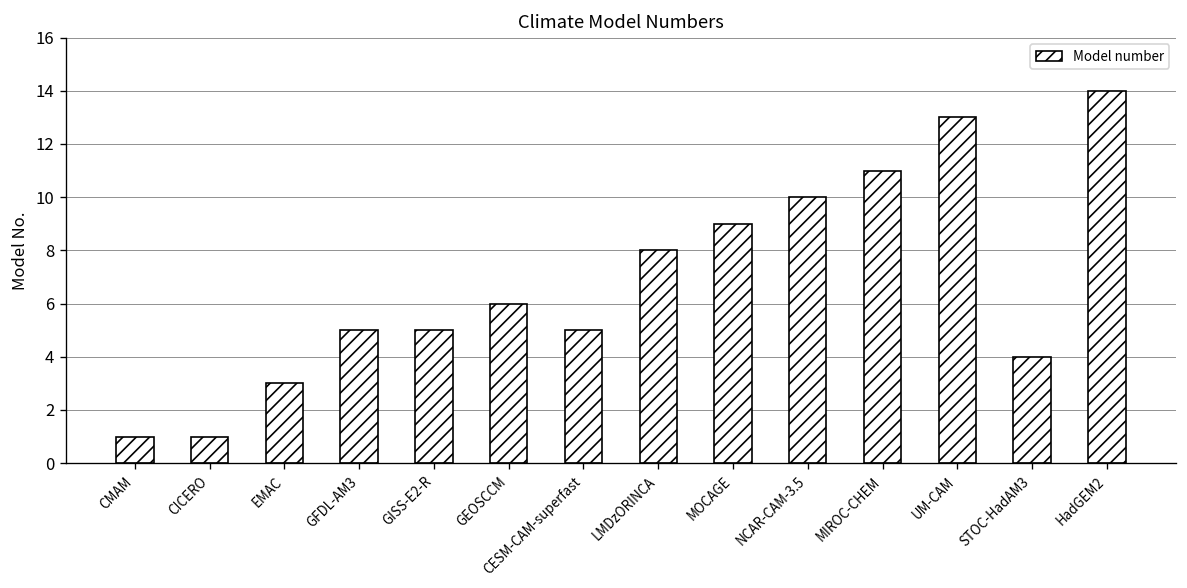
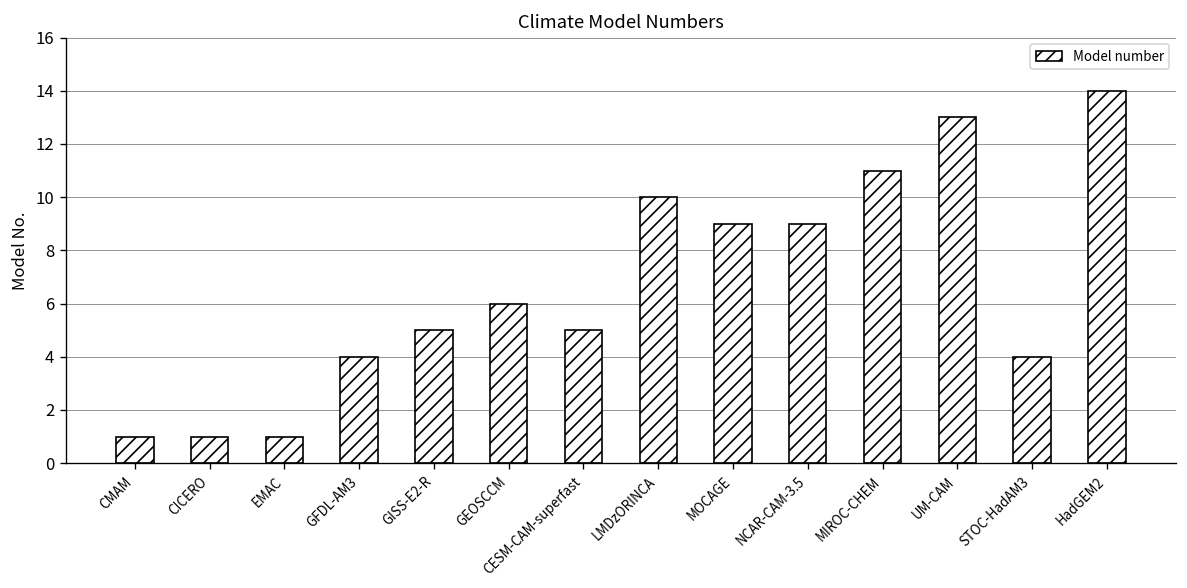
  {
    "CMAM": 1,
    "CICERO": 1,
-   "EMAC": 3,
-   "GFDL-AM3": 5,
+   "EMAC": 1,
+   "GFDL-AM3": 4,
    "GISS-E2-R": 5,
    "GEOSCCM": 6,
    "CESM-CAM-superfast": 5,
-   "LMDzORINCA": 8,
+   "LMDzORINCA": 10,
    "MOCAGE": 9,
-   "NCAR-CAM-3.5": 10,
+   "NCAR-CAM-3.5": 9,
    "MIROC-CHEM": 11,
    "UM-CAM": 13,
    "STOC-HadAM3": 4,
    "HadGEM2": 14
  }
